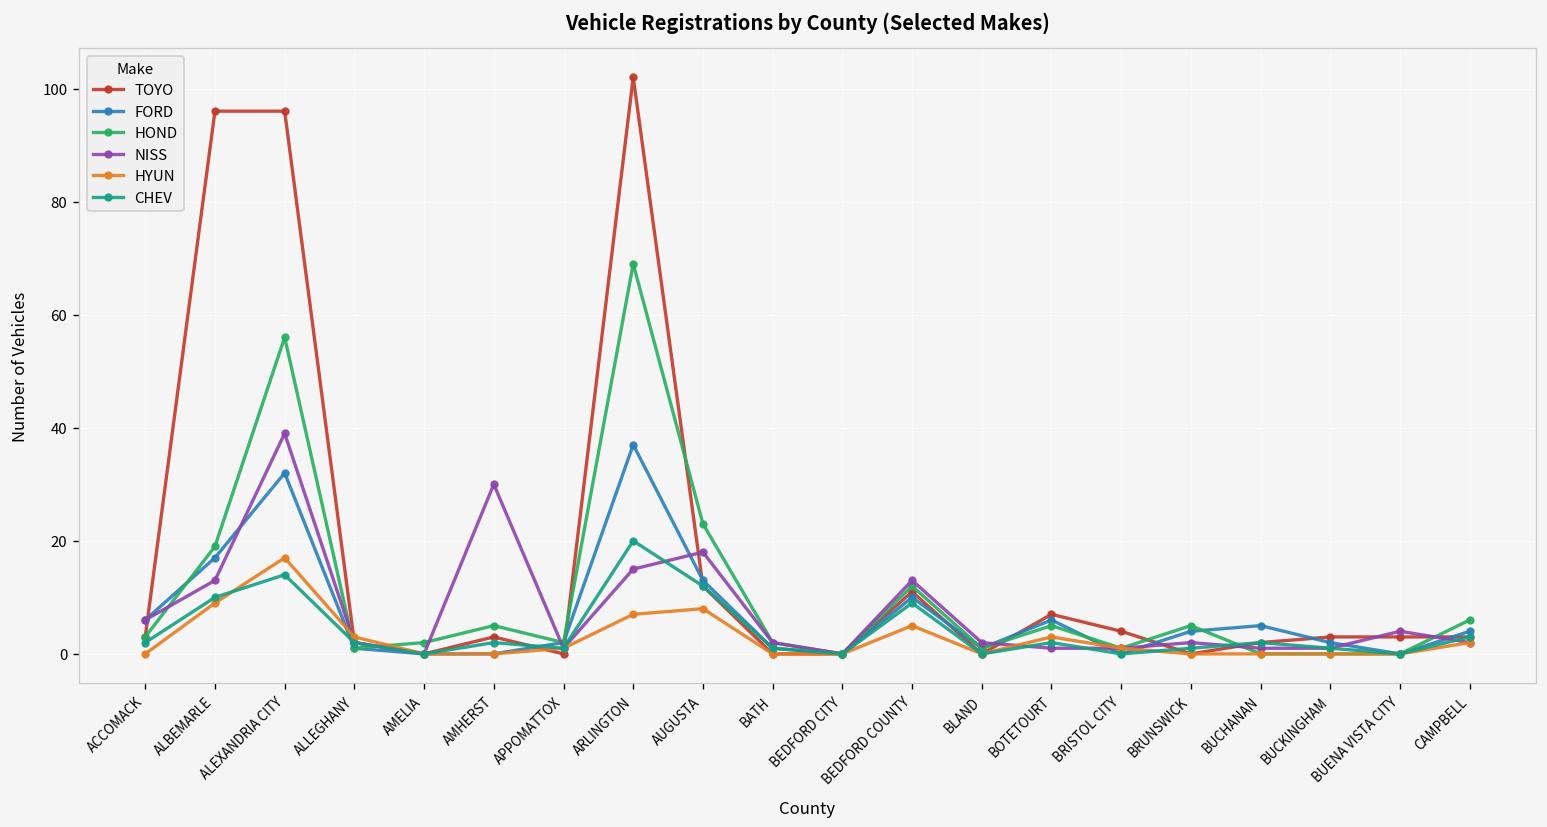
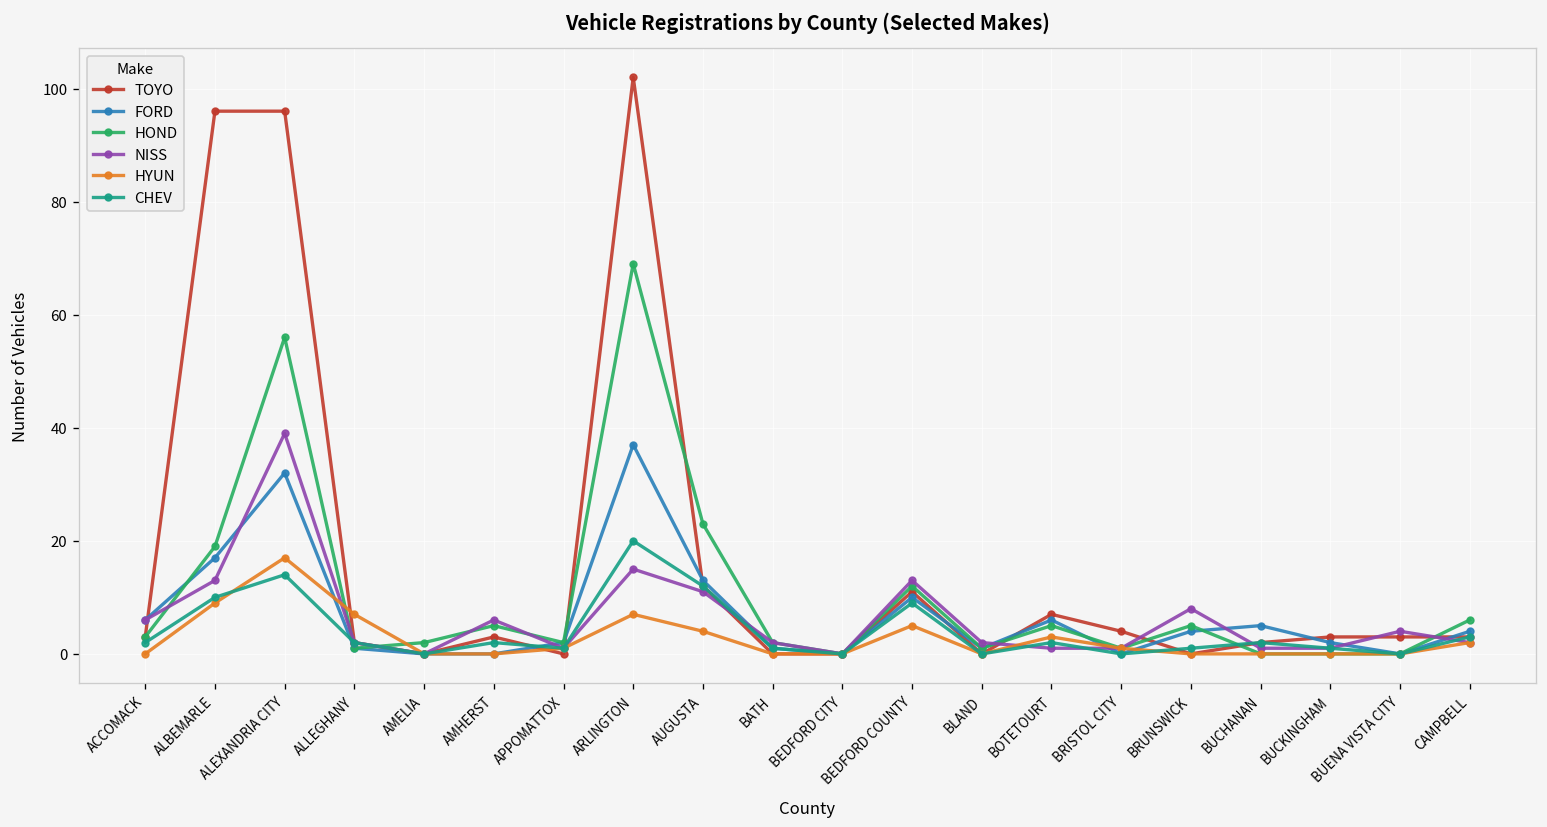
  {
    "TOYO": {
      "ALBEMARLE": 96,
      "ALEXANDRIA CITY": 96,
      "AMHERST": 3,
      "APPOMATTOX": 0,
      "ARLINGTON": 102,
      "BEDFORD COUNTY": 11,
      "BOTETOURT": 7,
      "BRISTOL CITY": 4,
      "BUCKINGHAM": 3,
      "BUENA VISTA CITY": 3
    },
    "FORD": {
      "ALBEMARLE": 17,
      "ALEXANDRIA CITY": 32,
      "ARLINGTON": 37,
      "AUGUSTA": 13,
      "BEDFORD COUNTY": 10,
      "BOTETOURT": 6,
      "BRUNSWICK": 4,
      "BUCHANAN": 5,
      "BUCKINGHAM": 2,
      "CAMPBELL": 4
    },
    "NISS": {
      "ALBEMARLE": 13,
      "ALEXANDRIA CITY": 39,
-     "AMHERST": 30,
+     "AMHERST": 6,
      "ARLINGTON": 15,
-     "AUGUSTA": 18,
+     "AUGUSTA": 11,
      "BEDFORD COUNTY": 13,
      "BLAND": 2,
      "BOTETOURT": 1,
-     "BRUNSWICK": 2,
+     "BRUNSWICK": 8,
      "BUCHANAN": 1,
      "BUENA VISTA CITY": 4
    },
    "HYUN": {
      "ACCOMACK": 0,
      "ALBEMARLE": 9,
      "ALEXANDRIA CITY": 17,
-     "ALLEGHANY": 3,
+     "ALLEGHANY": 7,
      "ARLINGTON": 7,
-     "AUGUSTA": 8,
+     "AUGUSTA": 4,
      "BEDFORD COUNTY": 5,
      "BOTETOURT": 3
    }
  }
